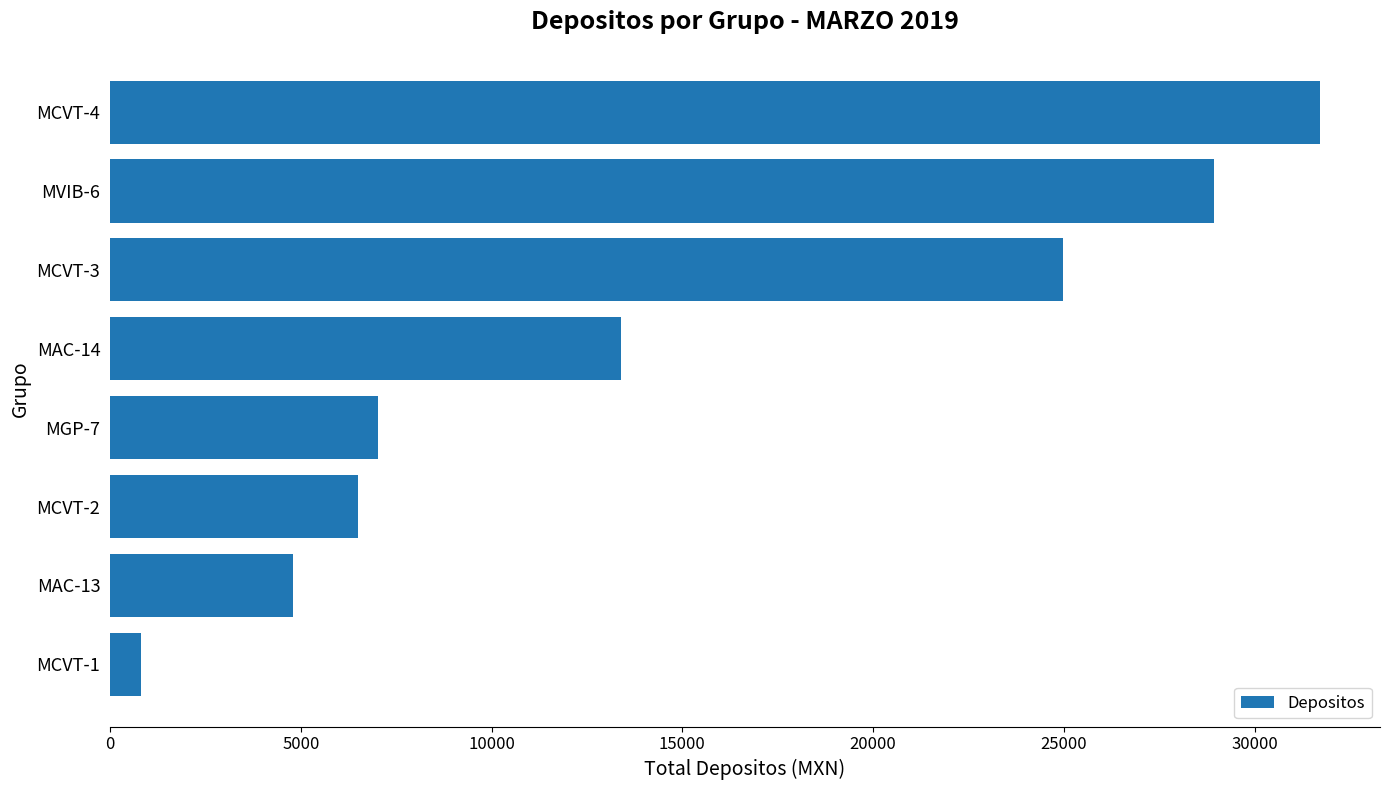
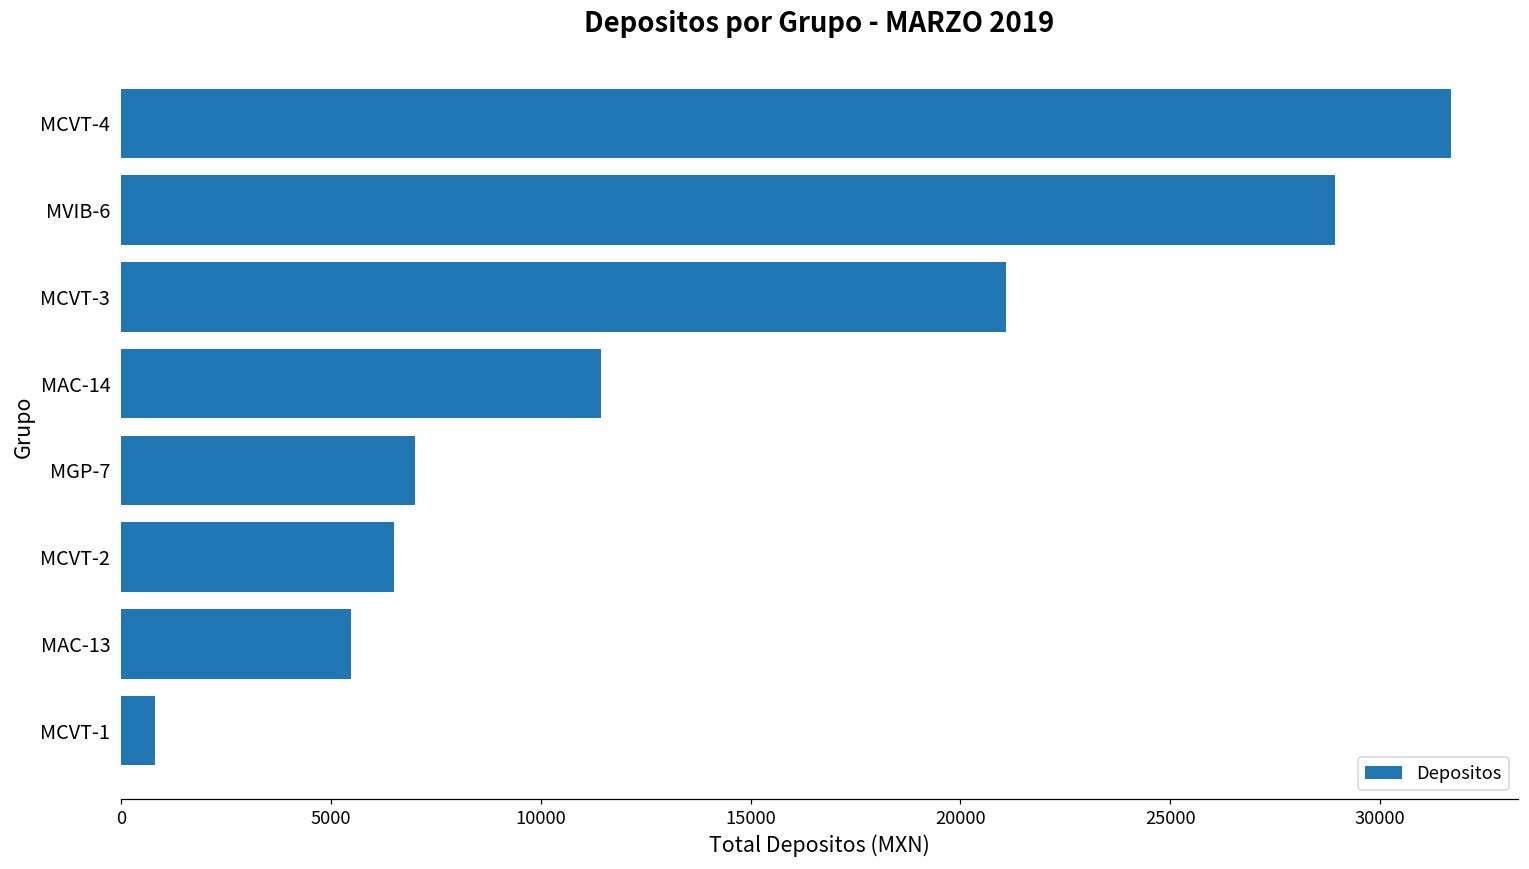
  {
    "MCVT-4": 31700,
    "MVIB-6": 28900,
-   "MCVT-3": 25000,
-   "MAC-14": 13400,
+   "MCVT-3": 21100,
+   "MAC-14": 11400,
    "MGP-7": 7000,
    "MCVT-2": 6500,
-   "MAC-13": 4800,
+   "MAC-13": 5500,
    "MCVT-1": 800
  }
